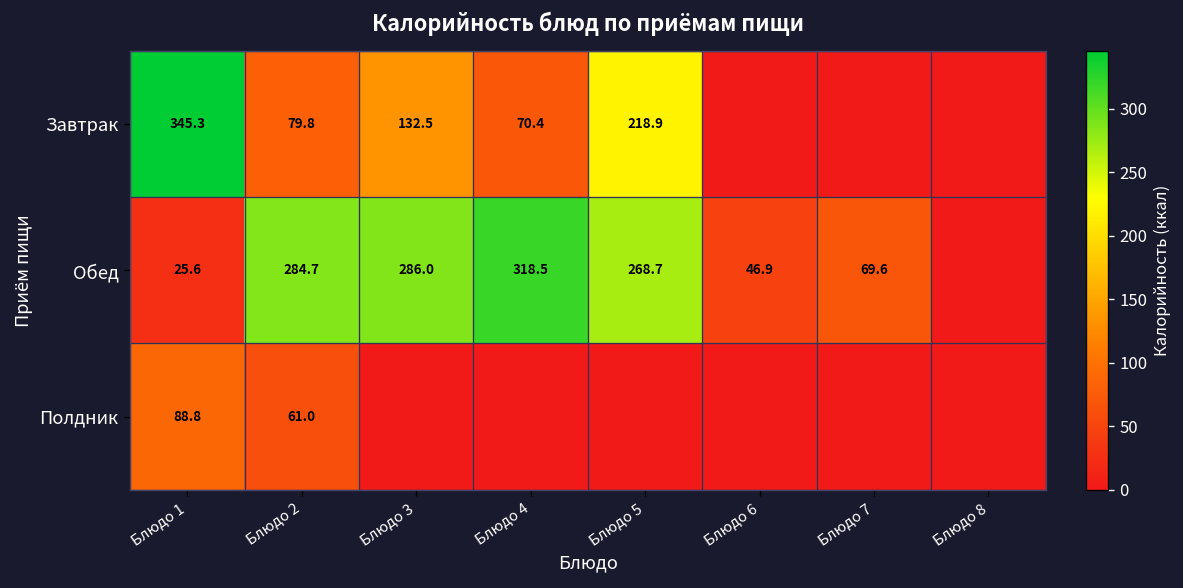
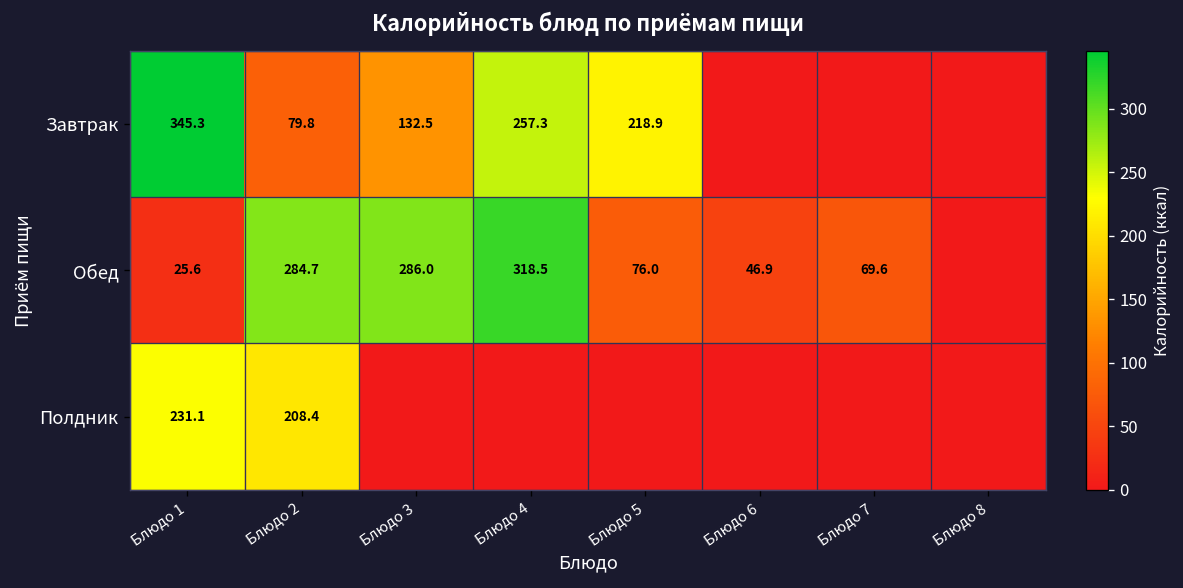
  {
    "Завтрак": {
      "Блюдо 1": 345.3,
      "Блюдо 2": 79.8,
      "Блюдо 3": 132.5,
-     "Блюдо 4": 70.4,
+     "Блюдо 4": 257.3,
      "Блюдо 5": 218.9
    },
    "Обед": {
      "Блюдо 1": 25.6,
      "Блюдо 2": 284.7,
      "Блюдо 3": 286.0,
      "Блюдо 4": 318.5,
-     "Блюдо 5": 268.7,
+     "Блюдо 5": 76.0,
      "Блюдо 6": 46.9,
      "Блюдо 7": 69.6
    },
    "Полдник": {
-     "Блюдо 1": 88.8,
-     "Блюдо 2": 61.0
+     "Блюдо 1": 231.1,
+     "Блюдо 2": 208.4
    }
  }
